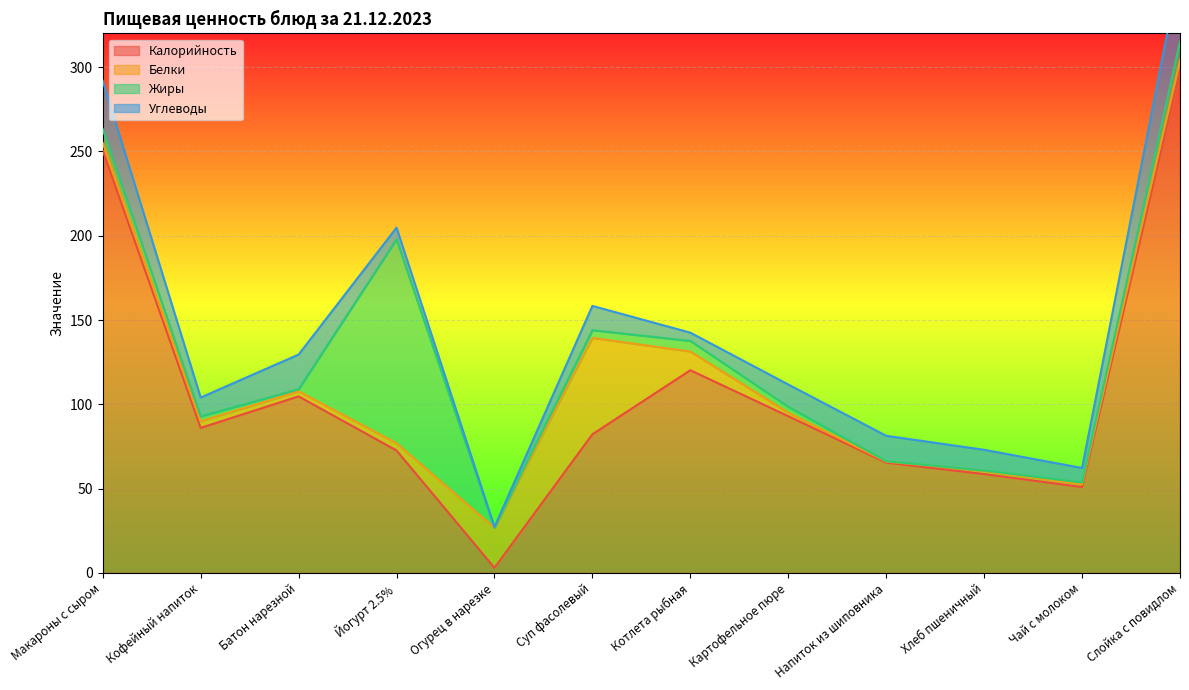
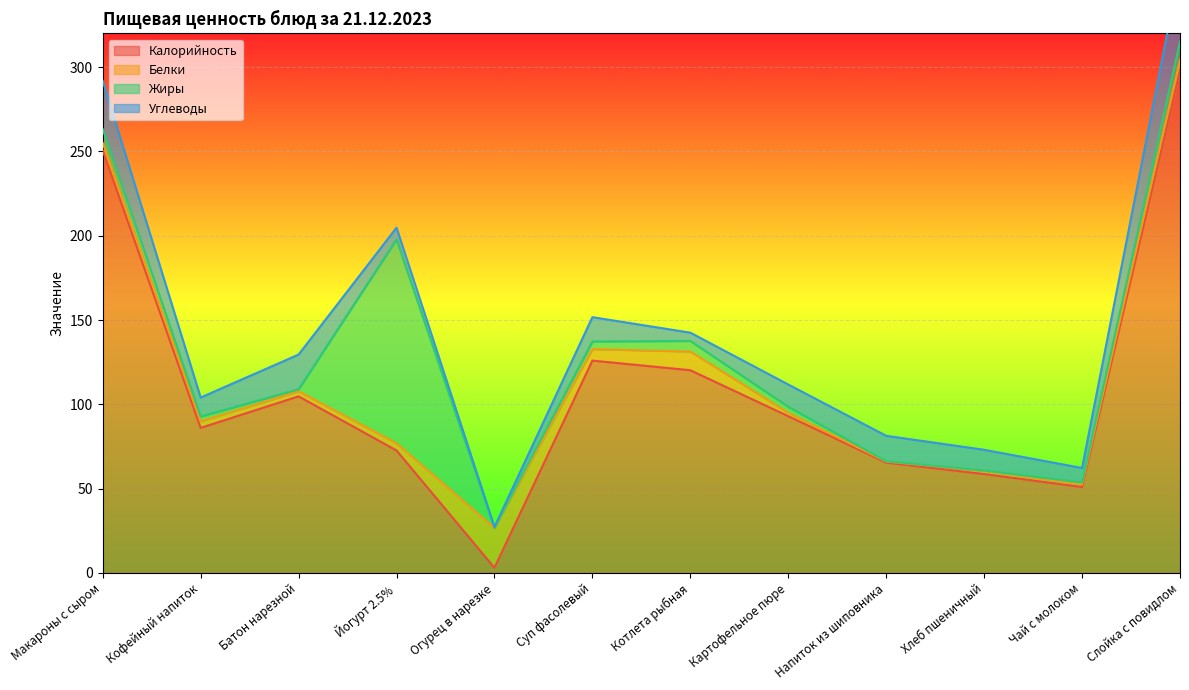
  {
    "Калорийность": {
      "Макароны с сыром": 251,
      "Кофейный напиток": 86,
      "Батон нарезной": 105,
      "Йогурт 2.5%": 73,
      "Огурец в нарезке": 3,
-     "Суп фасолевый": 82,
+     "Суп фасолевый": 126,
      "Котлета рыбная": 120,
      "Картофельное пюре": 93,
      "Хлеб пшеничный": 59,
      "Чай с молоком": 51,
      "Слойка с повидлом": 298
    },
    "Белки": {
      "Макароны с сыром": 4,
      "Кофейный напиток": 4,
      "Йогурт 2.5%": 4,
-     "Суп фасолевый": 57,
+     "Суп фасолевый": 7,
      "Котлета рыбная": 11,
      "Картофельное пюре": 2,
      "Слойка с повидлом": 6
    },
    "Жиры": {
      "Макароны с сыром": 8,
      "Кофейный напиток": 3,
      "Йогурт 2.5%": 121,
      "Суп фасолевый": 5,
      "Котлета рыбная": 6,
      "Картофельное пюре": 4,
      "Слойка с повидлом": 11
    },
    "Углеводы": {
      "Макароны с сыром": 29,
      "Кофейный напиток": 11,
      "Батон нарезной": 21,
      "Йогурт 2.5%": 7,
      "Суп фасолевый": 14,
      "Котлета рыбная": 5,
      "Картофельное пюре": 13,
      "Напиток из шиповника": 15,
      "Хлеб пшеничный": 12,
      "Чай с молоком": 9
    }
  }
